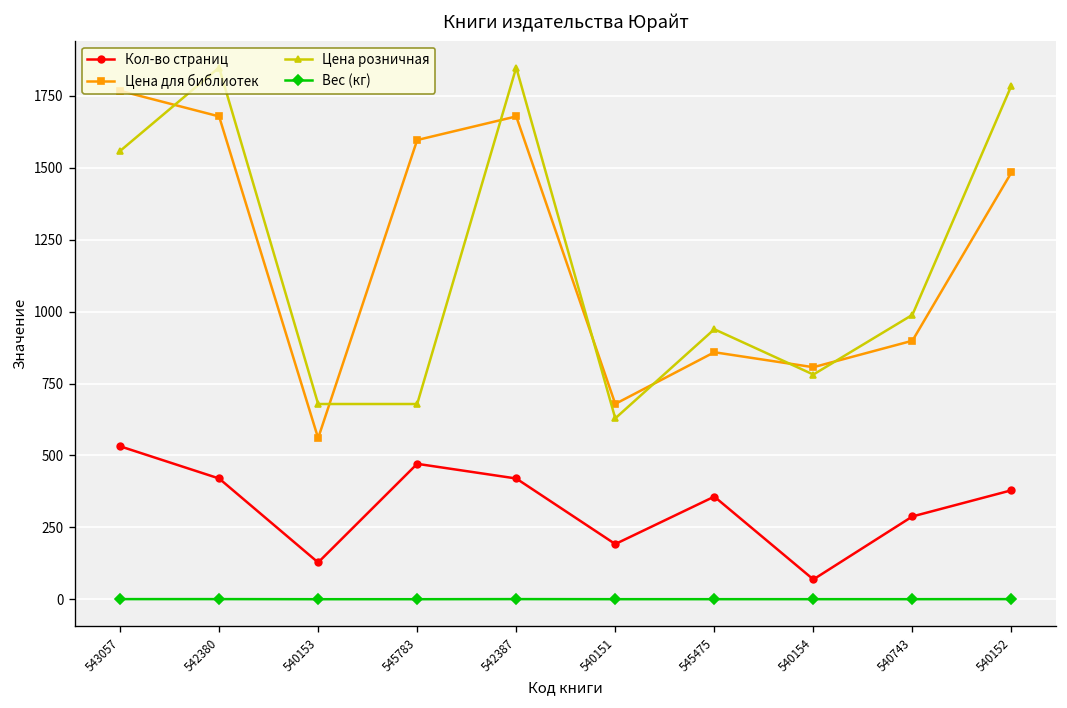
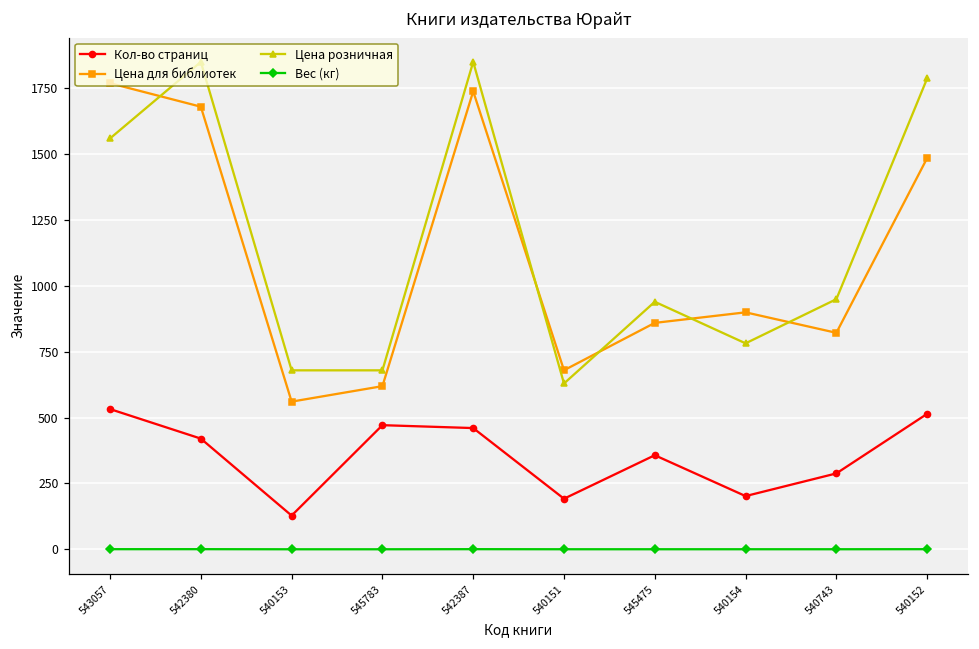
  {
    "Кол-во страниц": {
      "543057": 530,
      "542380": 420,
      "540153": 130,
      "545783": 470,
-     "542387": 420,
+     "542387": 460,
      "540151": 190,
      "545475": 360,
-     "540154": 70,
+     "540154": 200,
      "540743": 290,
-     "540152": 380
+     "540152": 510
    },
    "Цена для библиотек": {
      "543057": 1770,
      "542380": 1680,
      "540153": 560,
-     "545783": 1600,
-     "542387": 1680,
+     "545783": 620,
+     "542387": 1740,
      "540151": 680,
      "545475": 860,
-     "540154": 810,
-     "540743": 900,
+     "540154": 900,
+     "540743": 820,
      "540152": 1480
    },
    "Цена розничная": {
      "543057": 1560,
      "540153": 680,
      "545783": 680,
      "542387": 1850,
      "540151": 630,
      "545475": 940,
      "540154": 780,
-     "540743": 990,
+     "540743": 950,
      "540152": 1790
    },
    "Вес (кг)": {
      "543057": 0,
      "542380": 0,
      "540153": 0,
      "545783": 0,
      "542387": 0,
      "540151": 0,
      "545475": 0,
      "540154": 0,
      "540743": 0,
      "540152": 0
    }
  }
